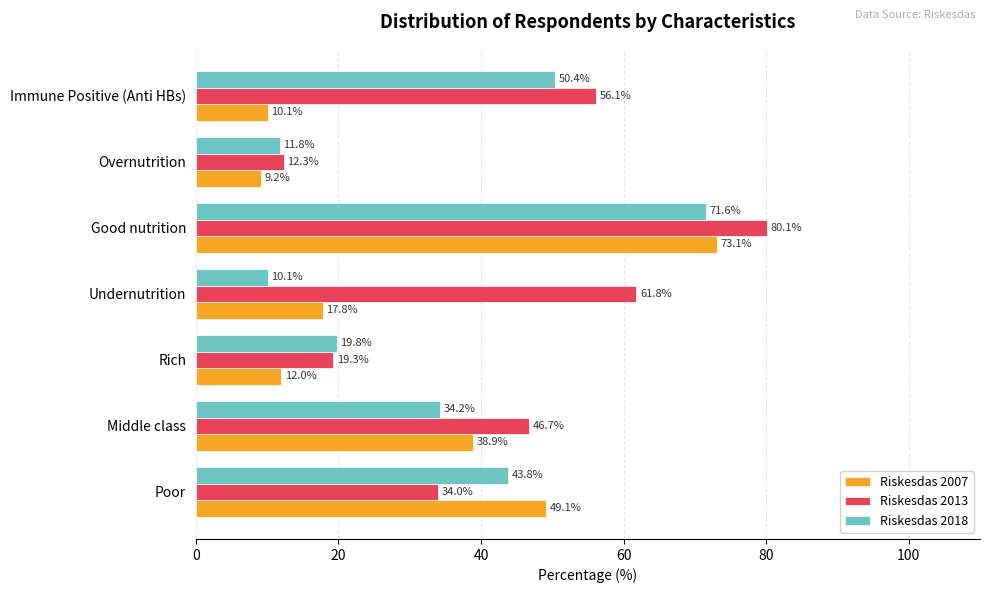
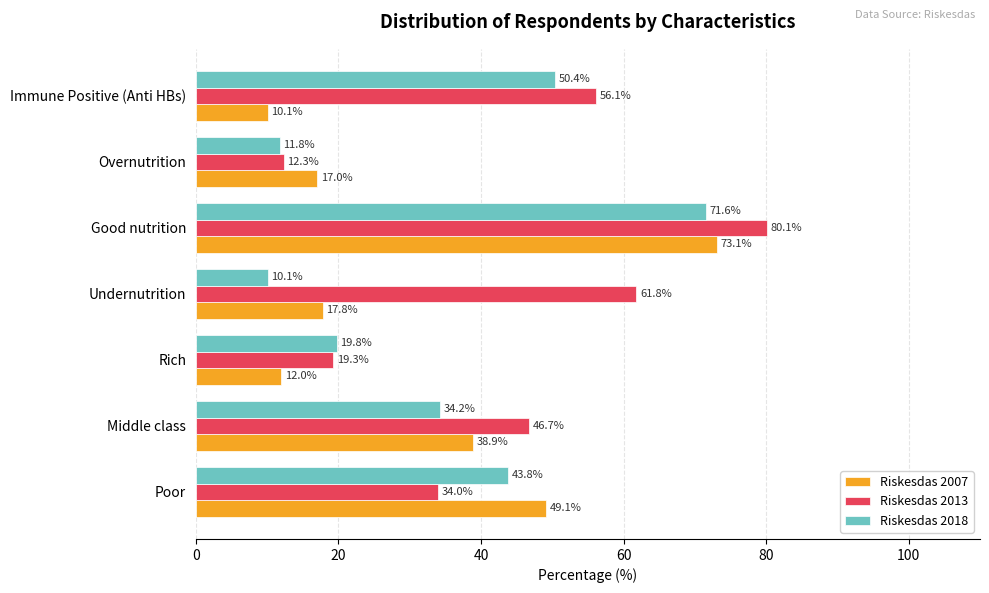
  {
    "Riskesdas 2007": {
      "Immune Positive (Anti HBs)": "10.1%",
-     "Overnutrition": "9.2%",
+     "Overnutrition": "17.0%",
      "Good nutrition": "73.1%",
      "Undernutrition": "17.8%",
      "Rich": "12.0%",
      "Middle class": "38.9%",
      "Poor": "49.1%"
    },
    "Riskesdas 2013": {
      "Immune Positive (Anti HBs)": "56.1%",
      "Overnutrition": "12.3%",
      "Good nutrition": "80.1%",
      "Undernutrition": "61.8%",
      "Rich": "19.3%",
      "Middle class": "46.7%",
      "Poor": "34.0%"
    },
    "Riskesdas 2018": {
      "Immune Positive (Anti HBs)": "50.4%",
      "Overnutrition": "11.8%",
      "Good nutrition": "71.6%",
      "Undernutrition": "10.1%",
      "Rich": "19.8%",
      "Middle class": "34.2%",
      "Poor": "43.8%"
    }
  }
